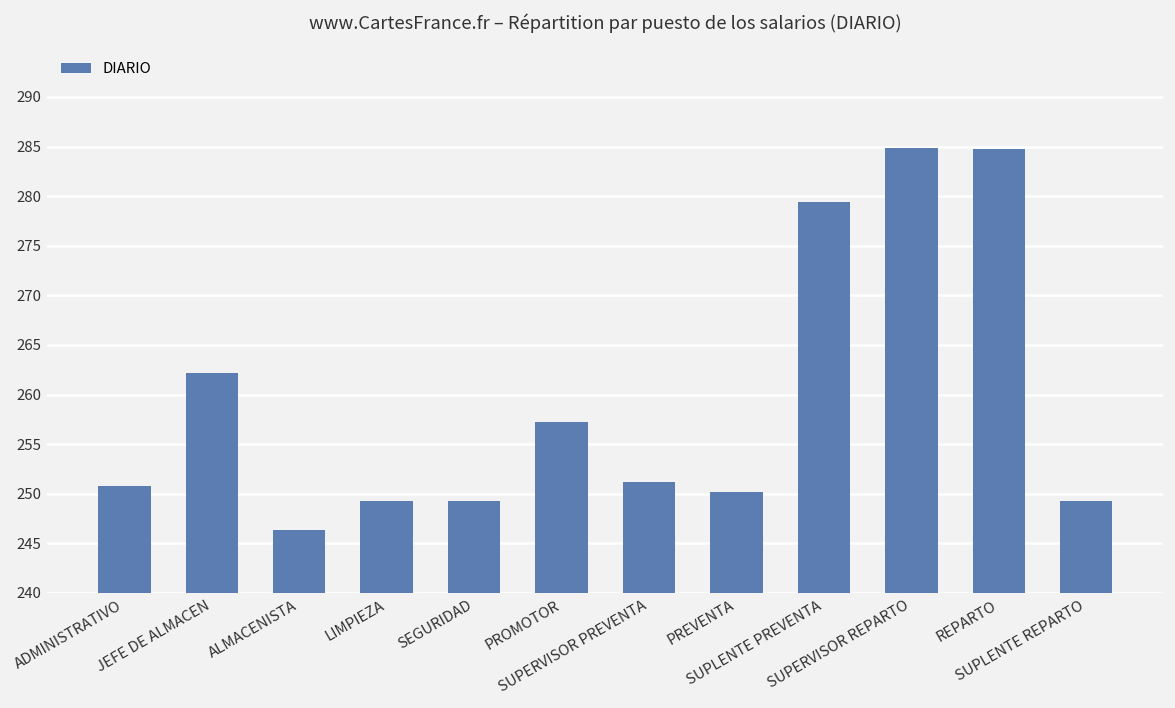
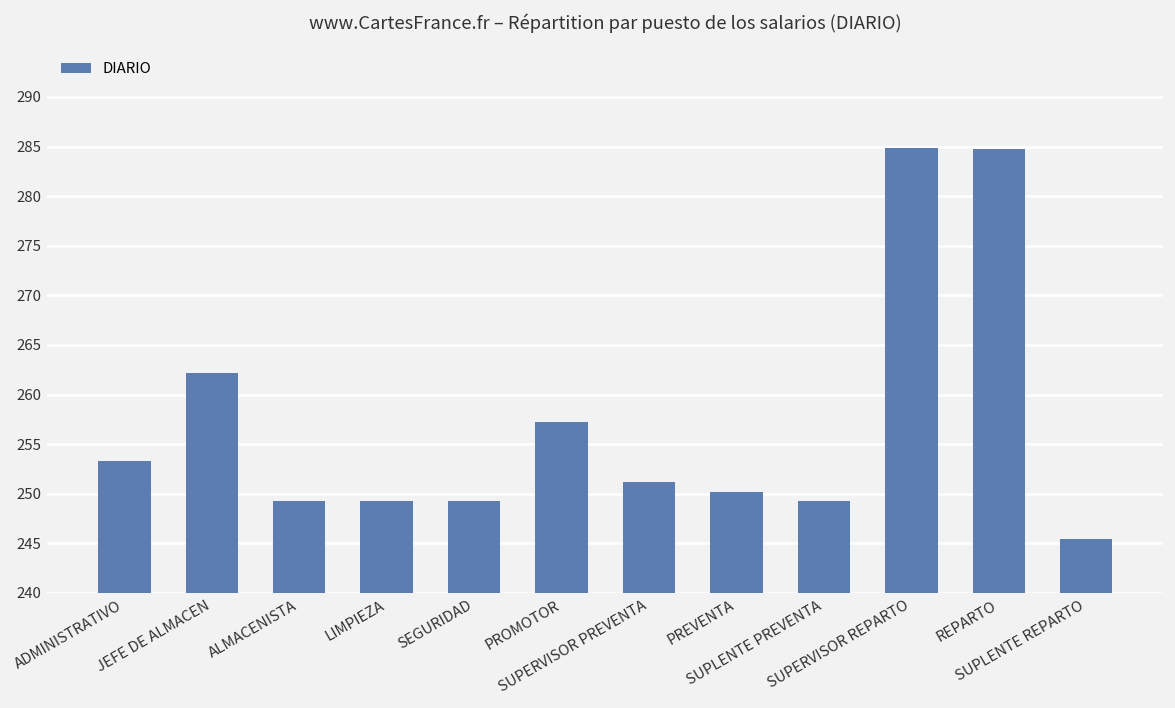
  {
-   "ADMINISTRATIVO": 251,
+   "ADMINISTRATIVO": 253,
    "JEFE DE ALMACEN": 262,
-   "ALMACENISTA": 246,
+   "ALMACENISTA": 249,
    "LIMPIEZA": 249,
    "SEGURIDAD": 249,
    "PROMOTOR": 257,
    "SUPERVISOR PREVENTA": 251,
    "PREVENTA": 250,
-   "SUPLENTE PREVENTA": 279,
+   "SUPLENTE PREVENTA": 249,
    "SUPERVISOR REPARTO": 285,
    "REPARTO": 285,
-   "SUPLENTE REPARTO": 249
+   "SUPLENTE REPARTO": 245
  }
